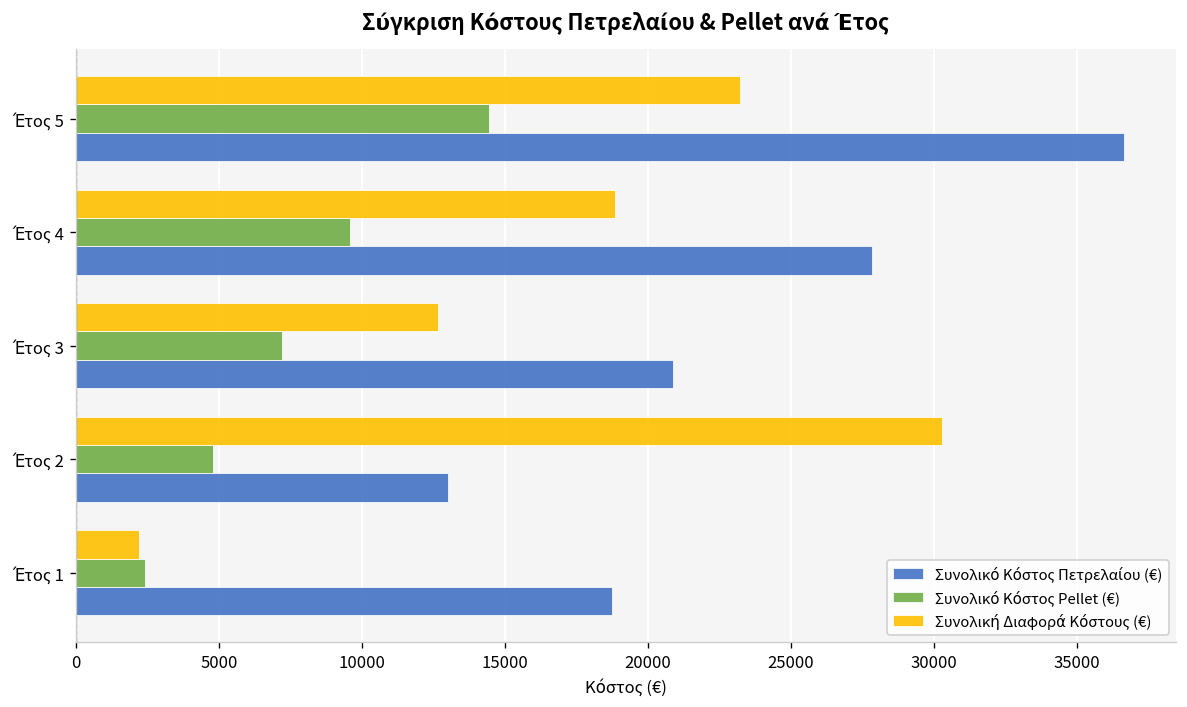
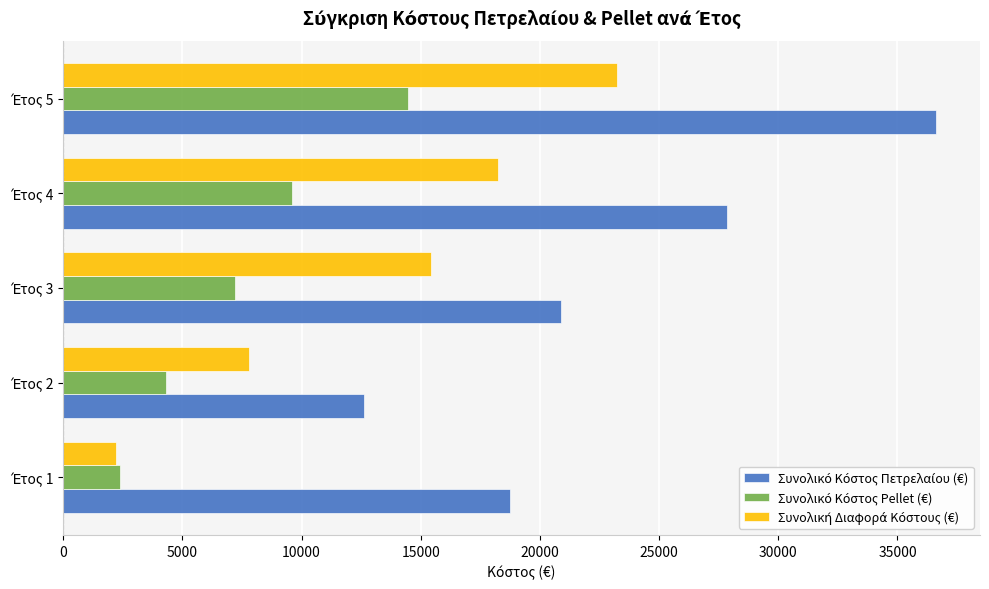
  {
    "Συνολικό Κόστος Πετρελαίου (€)": {
      "Έτος 5": 36600,
      "Έτος 4": 27800,
      "Έτος 3": 20900,
-     "Έτος 2": 13000,
+     "Έτος 2": 12600,
      "Έτος 1": 18800
    },
    "Συνολικό Κόστος Pellet (€)": {
      "Έτος 5": 14500,
      "Έτος 4": 9600,
      "Έτος 3": 7200,
-     "Έτος 2": 4800,
+     "Έτος 2": 4300,
      "Έτος 1": 2400
    },
    "Συνολική Διαφορά Κόστους (€)": {
      "Έτος 5": 23200,
-     "Έτος 4": 18900,
-     "Έτος 3": 12700,
-     "Έτος 2": 30300,
+     "Έτος 4": 18200,
+     "Έτος 3": 15400,
+     "Έτος 2": 7800,
      "Έτος 1": 2200
    }
  }
